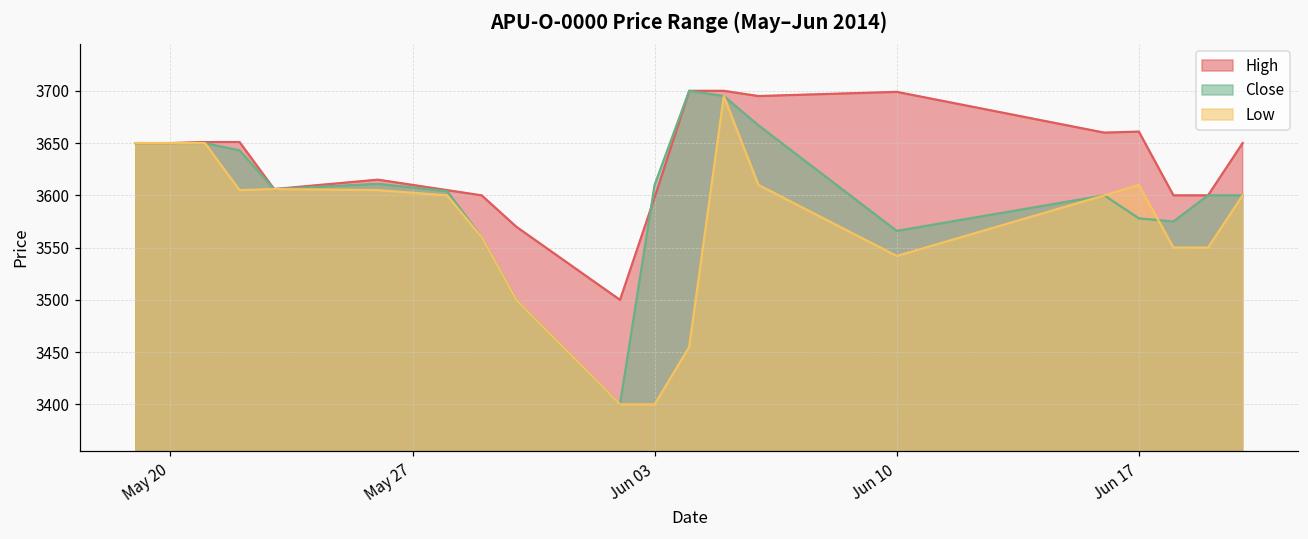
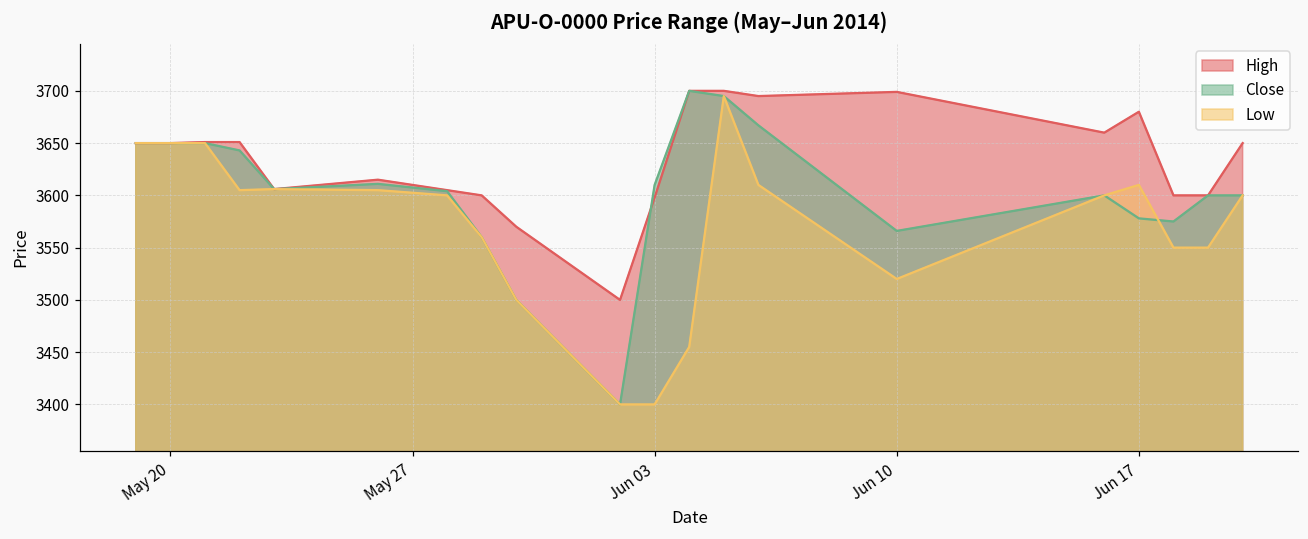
  {
    "High": {
      "Jun 03": 3600,
      "Jun 10": 3700,
-     "Jun 17": 3660
+     "Jun 17": 3680
    },
    "Close": {
      "Jun 03": 3610,
      "Jun 10": 3570,
      "Jun 17": 3580
    },
    "Low": {
      "Jun 03": 3400,
-     "Jun 10": 3540,
+     "Jun 10": 3520,
      "Jun 17": 3610
    }
  }
